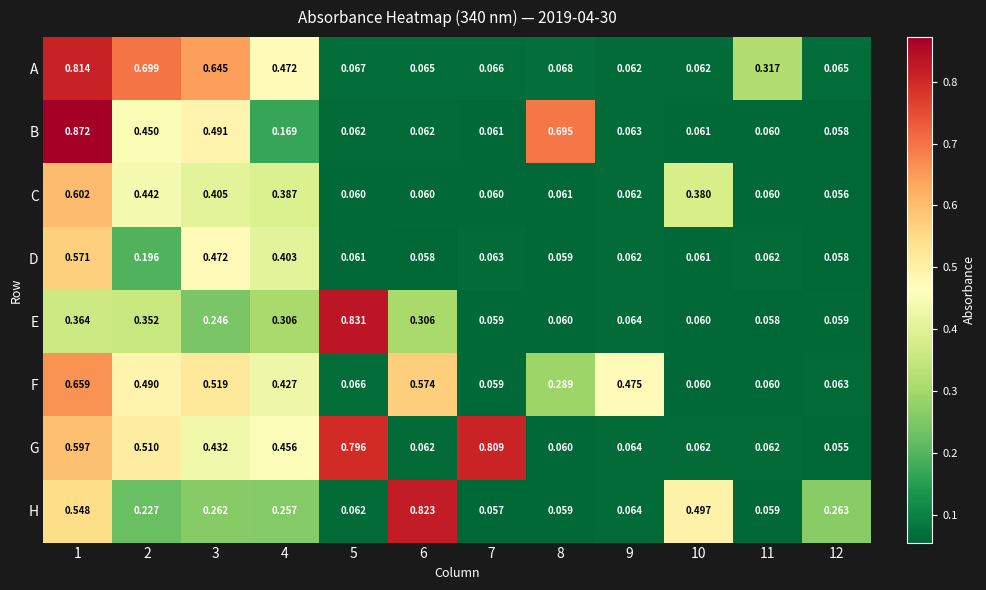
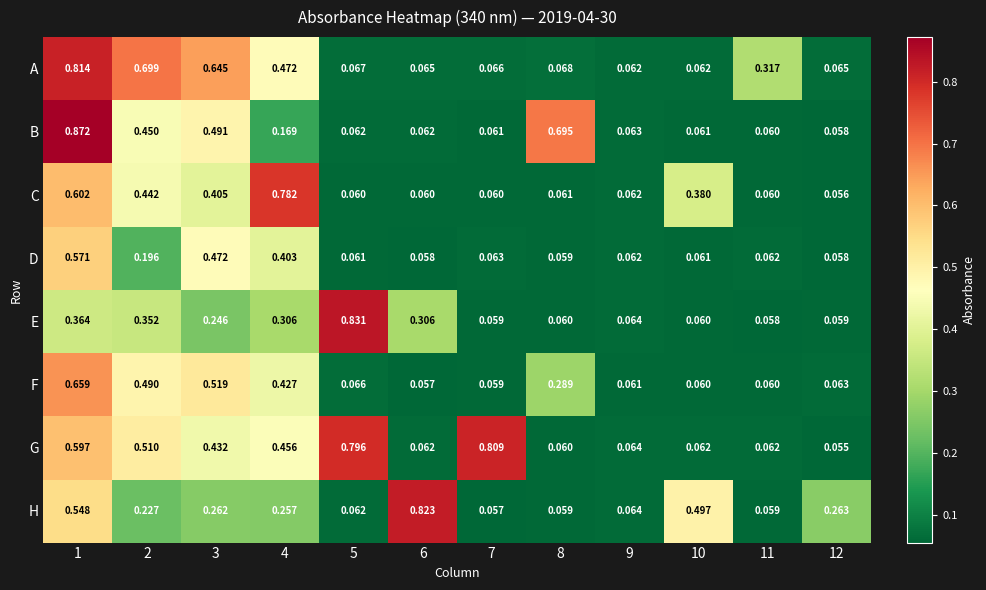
  {
    "A": {
      "1": 0.814,
      "2": 0.699,
      "3": 0.645,
      "4": 0.472,
      "5": 0.067,
      "6": 0.065,
      "7": 0.066,
      "8": 0.068,
      "9": 0.062,
      "10": 0.062,
      "11": 0.317,
      "12": 0.065
    },
    "B": {
      "1": 0.872,
      "2": 0.450,
      "3": 0.491,
      "4": 0.169,
      "5": 0.062,
      "6": 0.062,
      "7": 0.061,
      "8": 0.695,
      "9": 0.063,
      "10": 0.061,
      "11": 0.060,
      "12": 0.058
    },
    "C": {
      "1": 0.602,
      "2": 0.442,
      "3": 0.405,
-     "4": 0.387,
+     "4": 0.782,
      "5": 0.060,
      "6": 0.060,
      "7": 0.060,
      "8": 0.061,
      "9": 0.062,
      "10": 0.380,
      "11": 0.060,
      "12": 0.056
    },
    "D": {
      "1": 0.571,
      "2": 0.196,
      "3": 0.472,
      "4": 0.403,
      "5": 0.061,
      "6": 0.058,
      "7": 0.063,
      "8": 0.059,
      "9": 0.062,
      "10": 0.061,
      "11": 0.062,
      "12": 0.058
    },
    "E": {
      "1": 0.364,
      "2": 0.352,
      "3": 0.246,
      "4": 0.306,
      "5": 0.831,
      "6": 0.306,
      "7": 0.059,
      "8": 0.060,
      "9": 0.064,
      "10": 0.060,
      "11": 0.058,
      "12": 0.059
    },
    "F": {
      "1": 0.659,
      "2": 0.490,
      "3": 0.519,
      "4": 0.427,
      "5": 0.066,
-     "6": 0.574,
+     "6": 0.057,
      "7": 0.059,
      "8": 0.289,
-     "9": 0.475,
+     "9": 0.061,
      "10": 0.060,
      "11": 0.060,
      "12": 0.063
    },
    "G": {
      "1": 0.597,
      "2": 0.510,
      "3": 0.432,
      "4": 0.456,
      "5": 0.796,
      "6": 0.062,
      "7": 0.809,
      "8": 0.060,
      "9": 0.064,
      "10": 0.062,
      "11": 0.062,
      "12": 0.055
    },
    "H": {
      "1": 0.548,
      "2": 0.227,
      "3": 0.262,
      "4": 0.257,
      "5": 0.062,
      "6": 0.823,
      "7": 0.057,
      "8": 0.059,
      "9": 0.064,
      "10": 0.497,
      "11": 0.059,
      "12": 0.263
    }
  }
